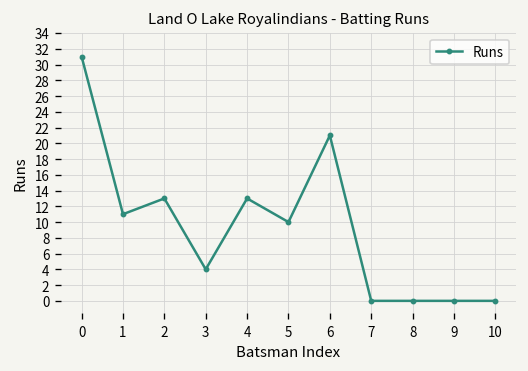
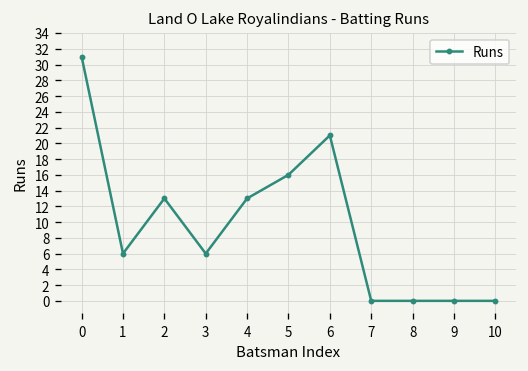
  {
    "0": 31,
-   "1": 11,
+   "1": 6,
    "2": 13,
-   "3": 4,
+   "3": 6,
    "4": 13,
-   "5": 10,
+   "5": 16,
    "6": 21,
    "7": 0,
    "8": 0,
    "9": 0,
    "10": 0
  }
